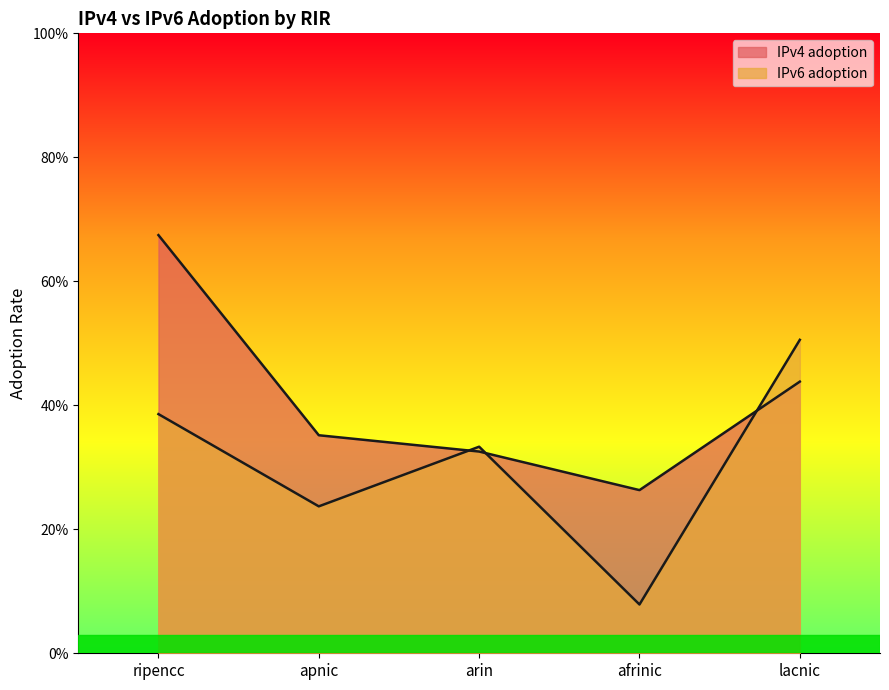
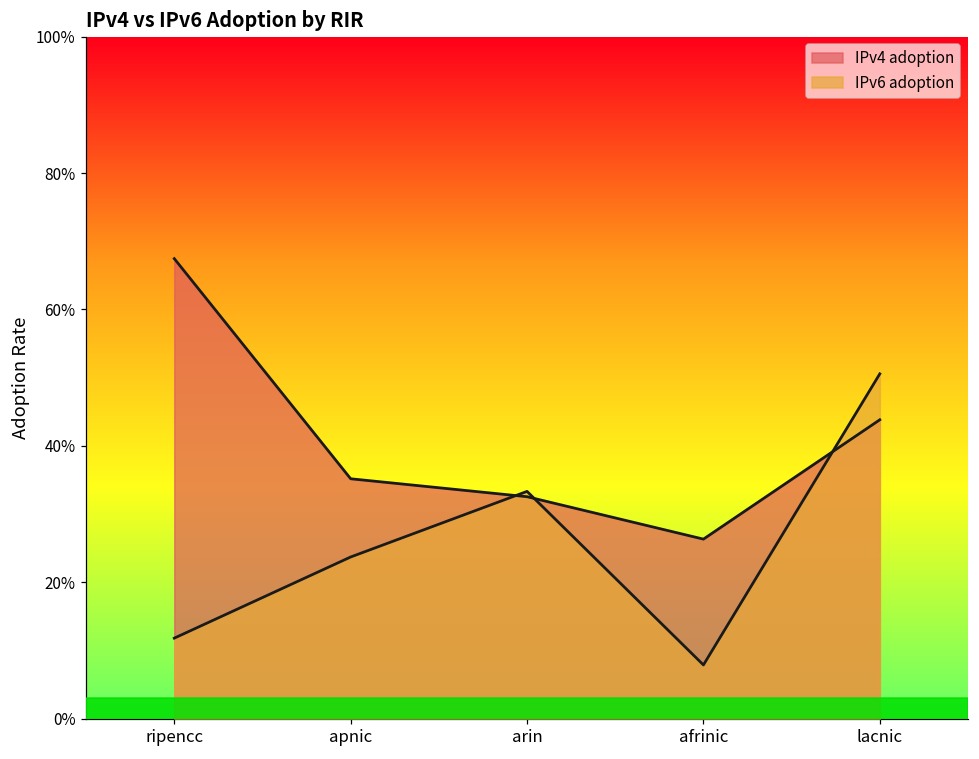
  {
    "IPv4 adoption": {
      "ripencc": "67%",
      "apnic": "35%",
      "arin": "33%",
      "afrinic": "26%",
      "lacnic": "44%"
    },
    "IPv6 adoption": {
-     "ripencc": "39%",
+     "ripencc": "12%",
      "apnic": "24%",
      "arin": "33%",
      "afrinic": "8%",
      "lacnic": "51%"
    }
  }
